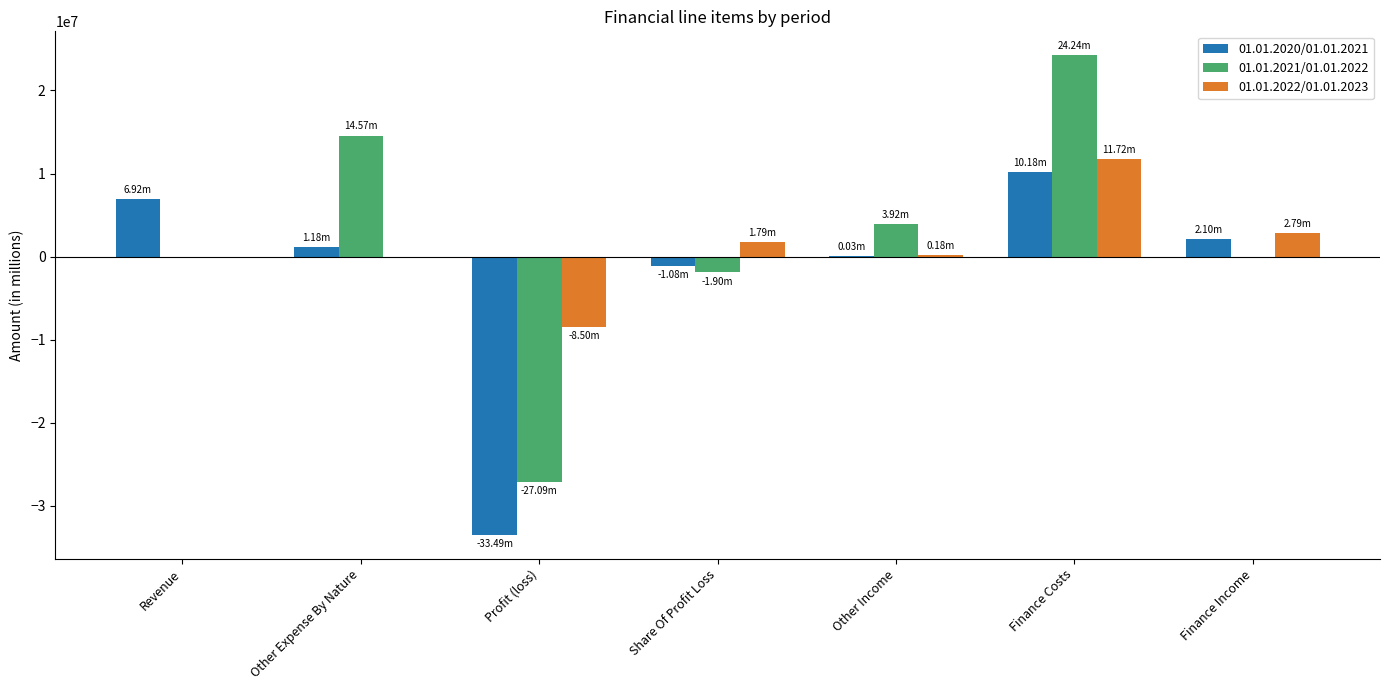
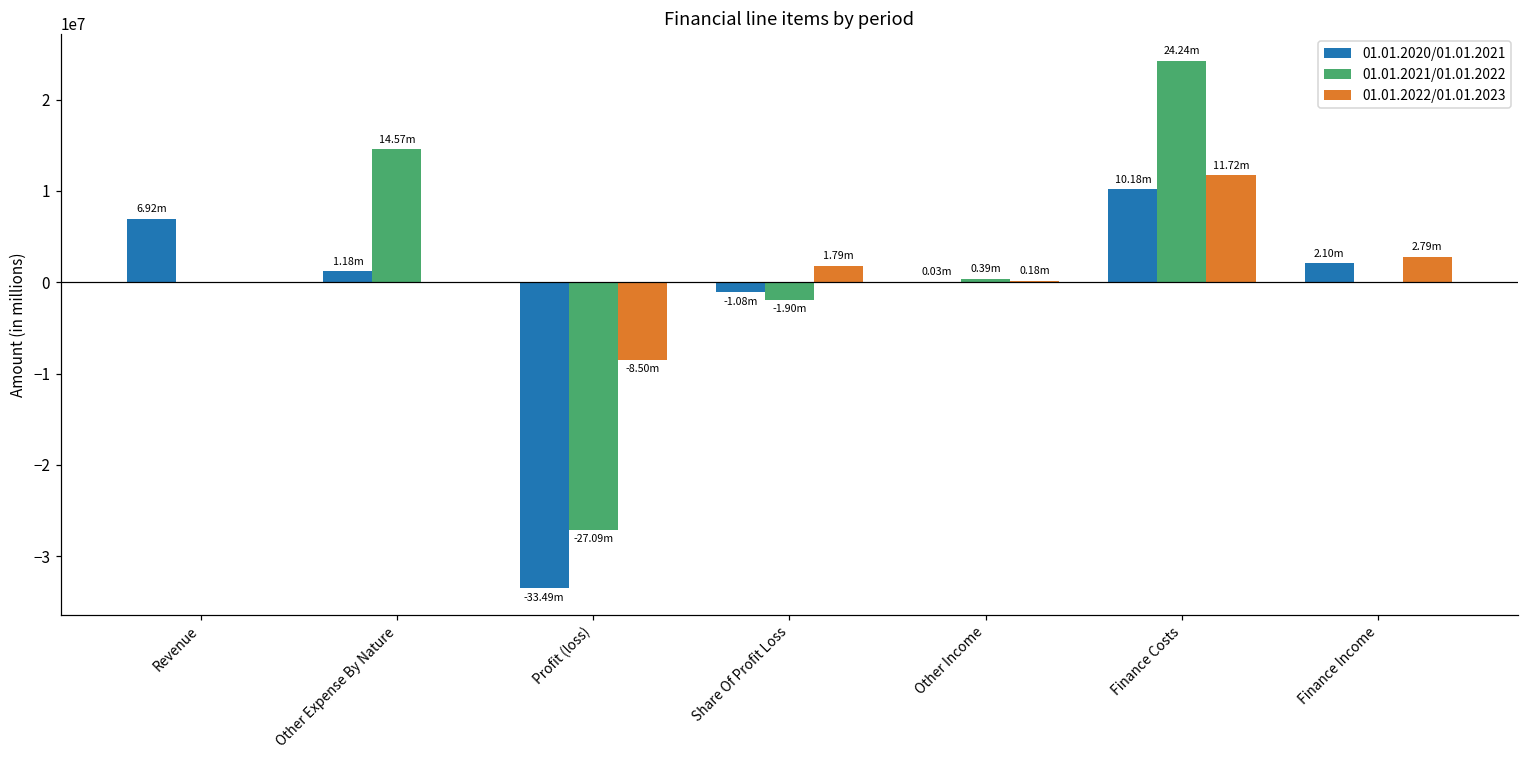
  {
    "01.01.2021/01.01.2022": {
-     "Other Income": "3.92m"
+     "Other Income": "0.39m"
    },
    "01.01.2022/01.01.2023": {
      "Revenue": "0",
      "Other Expense By Nature": "0"
    }
  }
